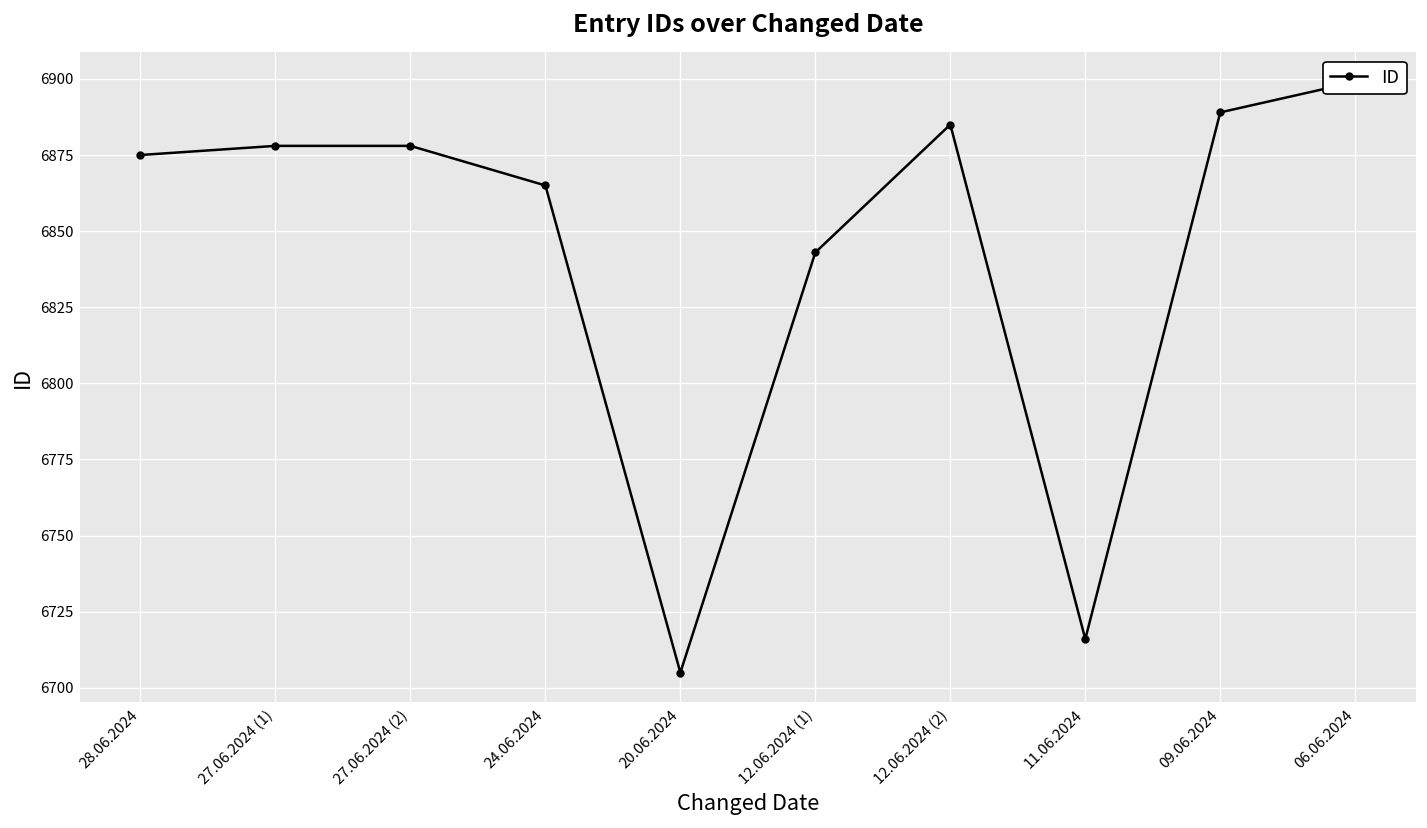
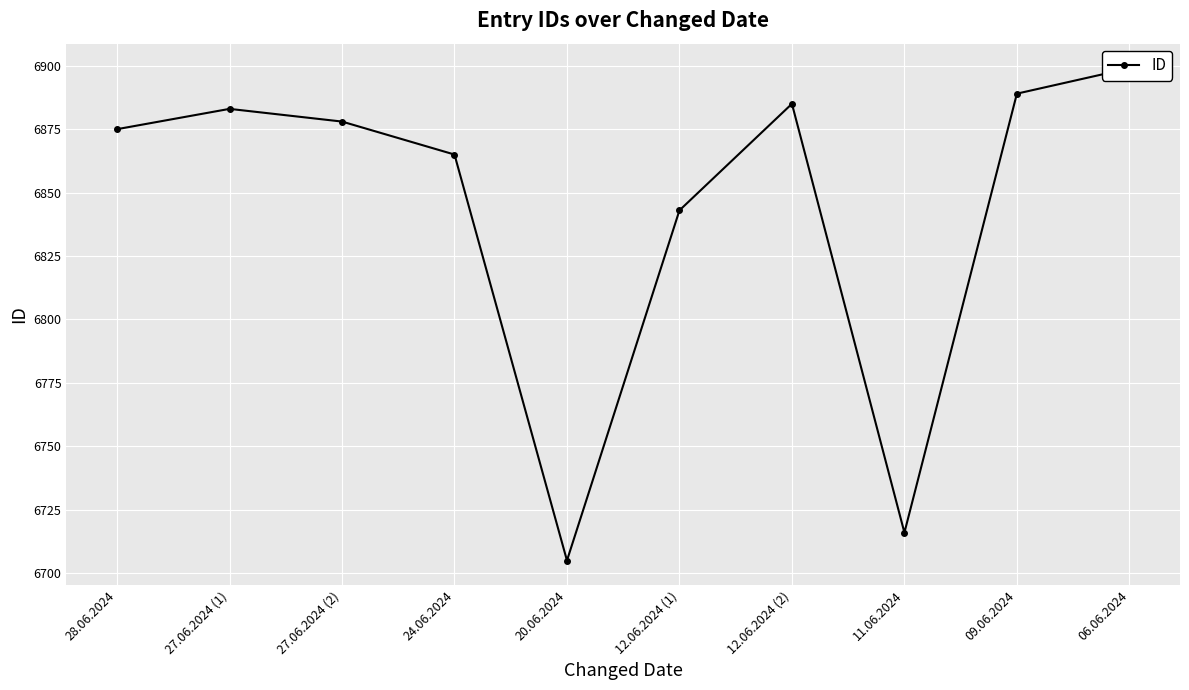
  {
    "28.06.2024": 6875,
-   "27.06.2024 (1)": 6878,
+   "27.06.2024 (1)": 6883,
    "27.06.2024 (2)": 6878,
    "24.06.2024": 6865,
    "20.06.2024": 6705,
    "12.06.2024 (1)": 6843,
    "12.06.2024 (2)": 6885,
    "11.06.2024": 6716,
    "09.06.2024": 6889
  }
